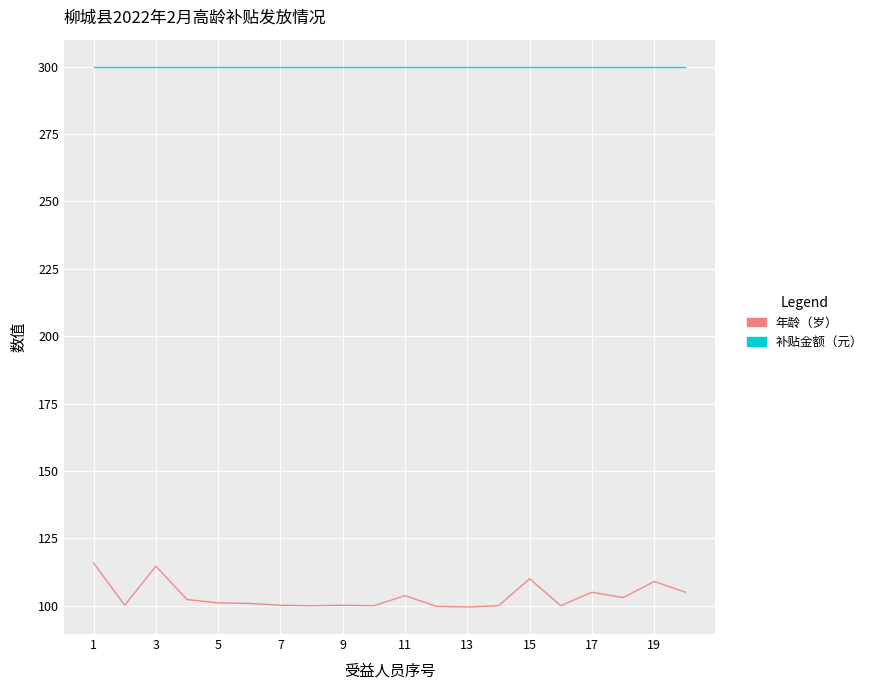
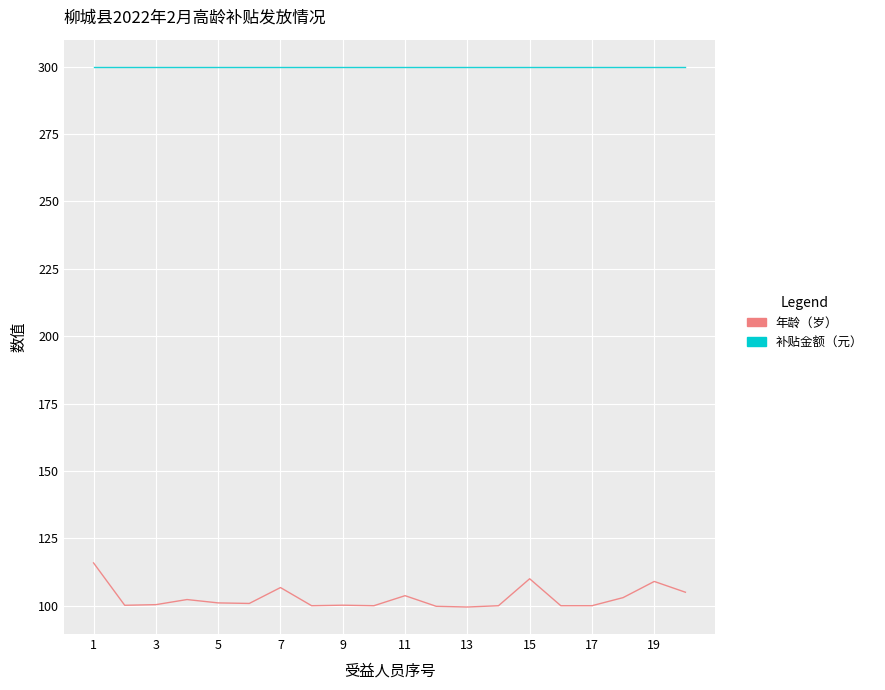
  {
    "年龄（岁）": {
      "1": 116,
-     "3": 115,
+     "3": 100,
      "5": 101,
-     "7": 100,
+     "7": 107,
      "9": 100,
      "11": 104,
      "13": 100,
      "15": 110,
-     "17": 105,
+     "17": 100,
      "19": 109
    },
    "补贴金额（元）": {
      "1": 300,
      "3": 300,
      "5": 300,
      "7": 300,
      "9": 300,
      "11": 300,
      "13": 300,
      "15": 300,
      "17": 300,
      "19": 300
    }
  }
